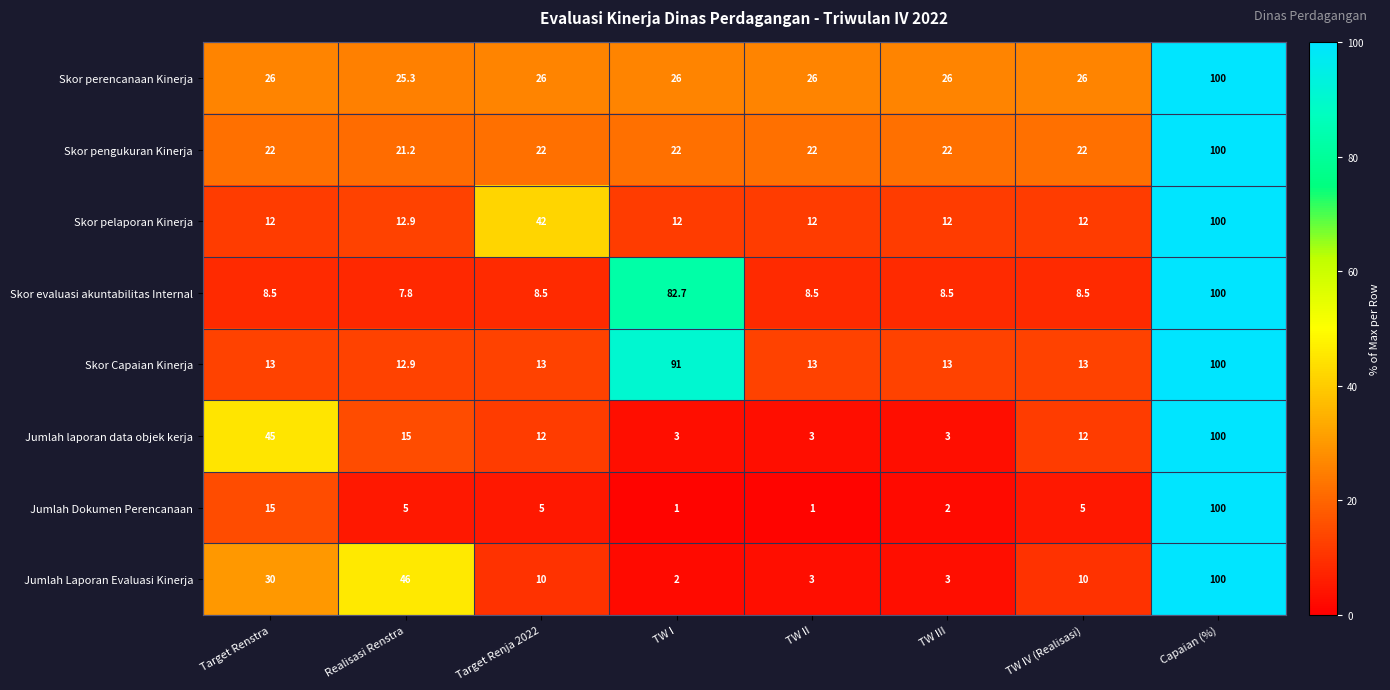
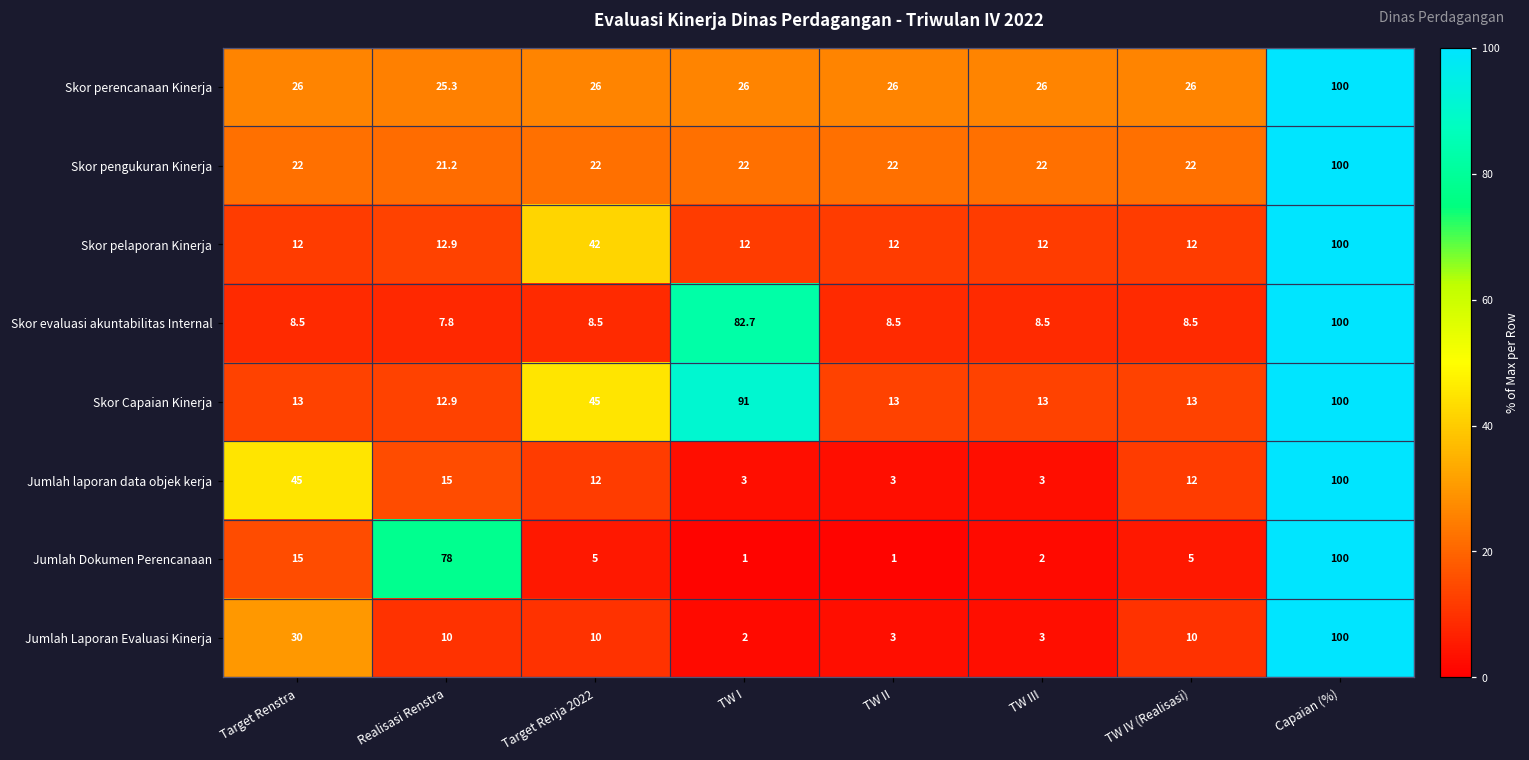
  {
    "Skor perencanaan Kinerja": {
      "Target Renstra": 26,
      "Realisasi Renstra": 25.3,
      "Target Renja 2022": 26,
      "TW I": 26,
      "TW II": 26,
      "TW III": 26,
      "TW IV (Realisasi)": 26,
      "Capaian (%)": 100
    },
    "Skor pengukuran Kinerja": {
      "Target Renstra": 22,
      "Realisasi Renstra": 21.2,
      "Target Renja 2022": 22,
      "TW I": 22,
      "TW II": 22,
      "TW III": 22,
      "TW IV (Realisasi)": 22,
      "Capaian (%)": 100
    },
    "Skor pelaporan Kinerja": {
      "Target Renstra": 12,
      "Realisasi Renstra": 12.9,
      "Target Renja 2022": 42,
      "TW I": 12,
      "TW II": 12,
      "TW III": 12,
      "TW IV (Realisasi)": 12,
      "Capaian (%)": 100
    },
    "Skor evaluasi akuntabilitas Internal": {
      "Target Renstra": 8.5,
      "Realisasi Renstra": 7.8,
      "Target Renja 2022": 8.5,
      "TW I": 82.7,
      "TW II": 8.5,
      "TW III": 8.5,
      "TW IV (Realisasi)": 8.5,
      "Capaian (%)": 100
    },
    "Skor Capaian Kinerja": {
      "Target Renstra": 13,
      "Realisasi Renstra": 12.9,
-     "Target Renja 2022": 13,
+     "Target Renja 2022": 45,
      "TW I": 91,
      "TW II": 13,
      "TW III": 13,
      "TW IV (Realisasi)": 13,
      "Capaian (%)": 100
    },
    "Jumlah laporan data objek kerja": {
      "Target Renstra": 45,
      "Realisasi Renstra": 15,
      "Target Renja 2022": 12,
      "TW I": 3,
      "TW II": 3,
      "TW III": 3,
      "TW IV (Realisasi)": 12,
      "Capaian (%)": 100
    },
    "Jumlah Dokumen Perencanaan": {
      "Target Renstra": 15,
-     "Realisasi Renstra": 5,
+     "Realisasi Renstra": 78,
      "Target Renja 2022": 5,
      "TW I": 1,
      "TW II": 1,
      "TW III": 2,
      "TW IV (Realisasi)": 5,
      "Capaian (%)": 100
    },
    "Jumlah Laporan Evaluasi Kinerja": {
      "Target Renstra": 30,
-     "Realisasi Renstra": 46,
+     "Realisasi Renstra": 10,
      "Target Renja 2022": 10,
      "TW I": 2,
      "TW II": 3,
      "TW III": 3,
      "TW IV (Realisasi)": 10,
      "Capaian (%)": 100
    }
  }
